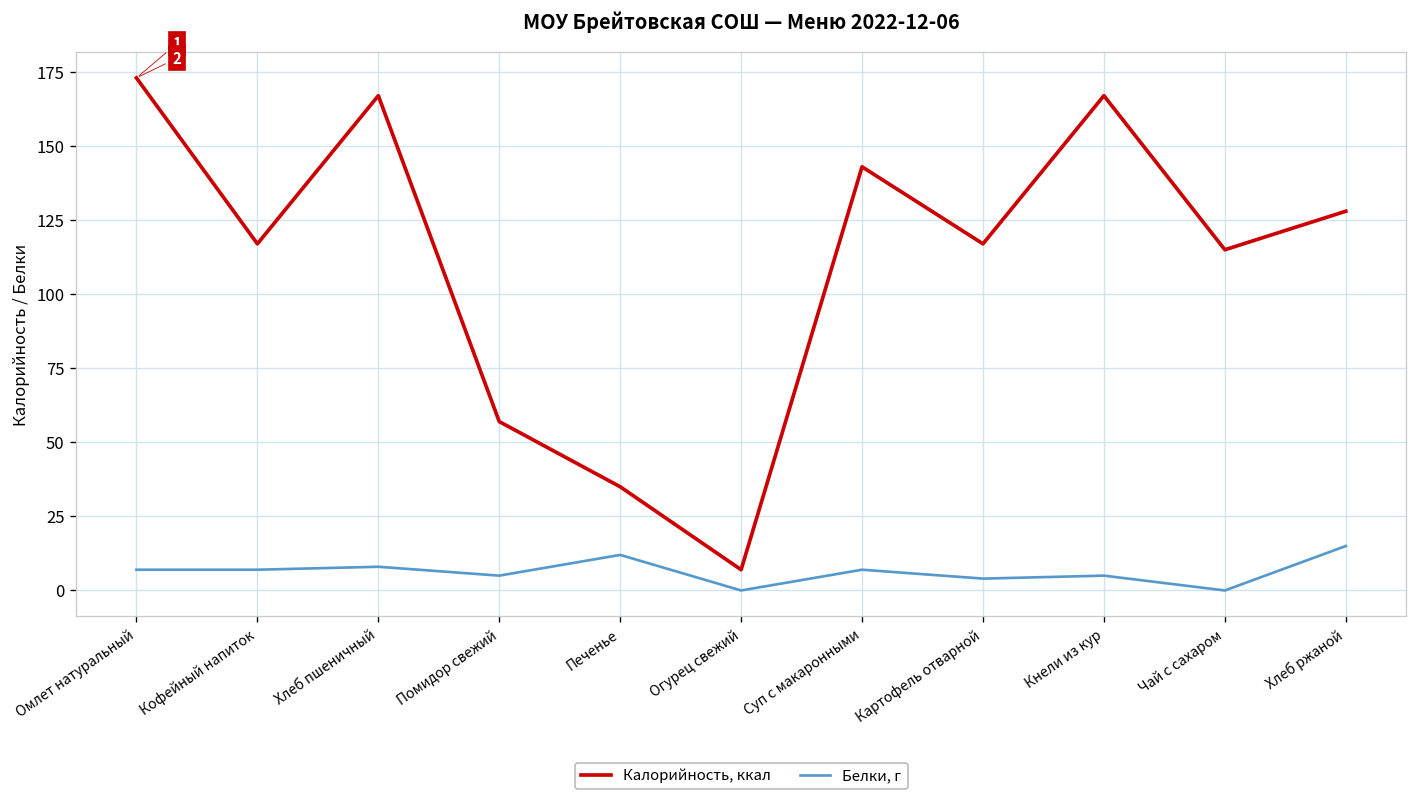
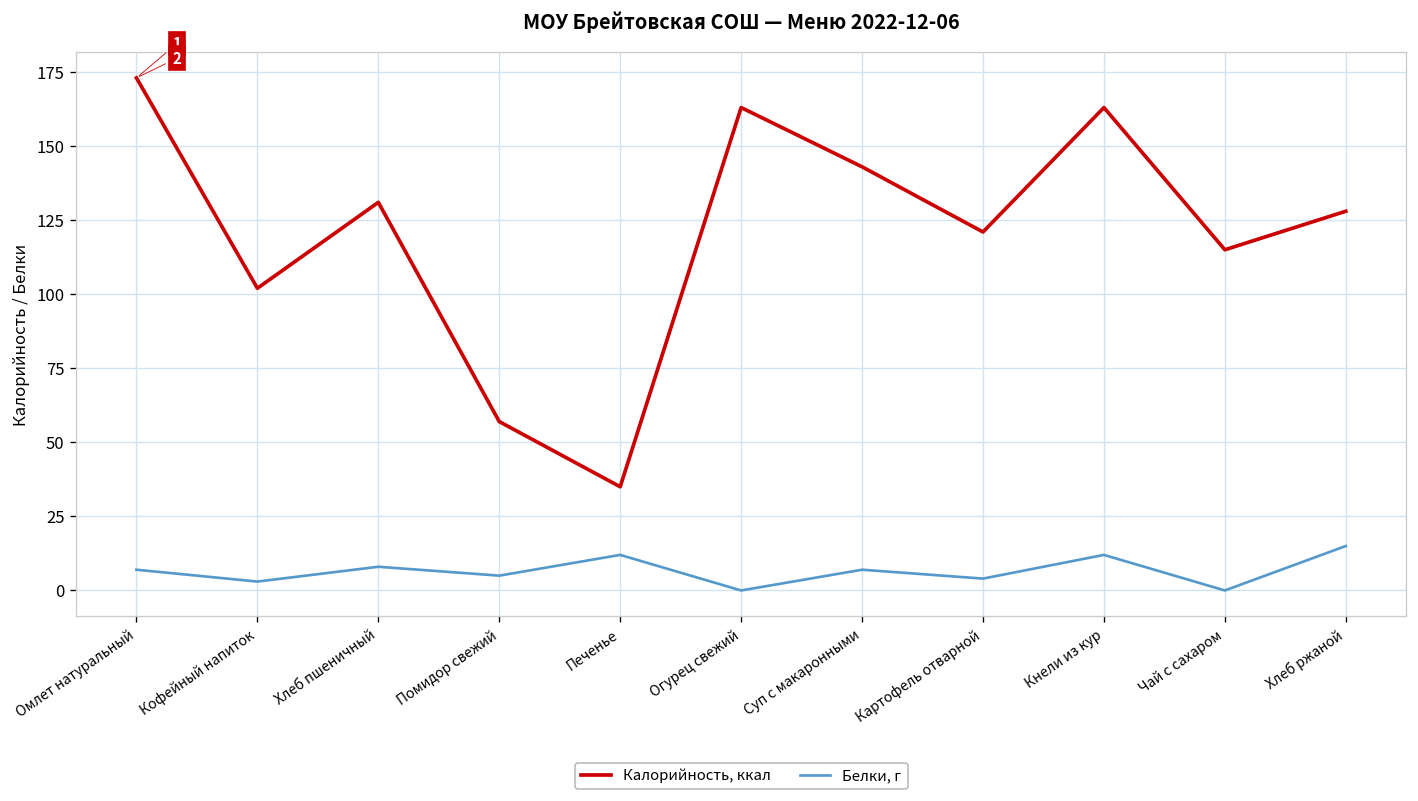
  {
    "Калорийность, ккал": {
      "Омлет натуральный": 173,
-     "Кофейный напиток": 117,
-     "Хлеб пшеничный": 167,
+     "Кофейный напиток": 102,
+     "Хлеб пшеничный": 131,
      "Помидор свежий": 57,
      "Печенье": 35,
-     "Огурец свежий": 7,
+     "Огурец свежий": 163,
      "Суп с макаронными": 143,
-     "Картофель отварной": 117,
-     "Кнели из кур": 167,
+     "Картофель отварной": 121,
+     "Кнели из кур": 163,
      "Чай с сахаром": 115,
      "Хлеб ржаной": 128
    },
    "Белки, г": {
      "Омлет натуральный": 7,
-     "Кофейный напиток": 7,
+     "Кофейный напиток": 3,
      "Хлеб пшеничный": 8,
      "Помидор свежий": 5,
      "Печенье": 12,
      "Огурец свежий": 0,
      "Суп с макаронными": 7,
      "Картофель отварной": 4,
-     "Кнели из кур": 5,
+     "Кнели из кур": 12,
      "Чай с сахаром": 0,
      "Хлеб ржаной": 15
    }
  }
